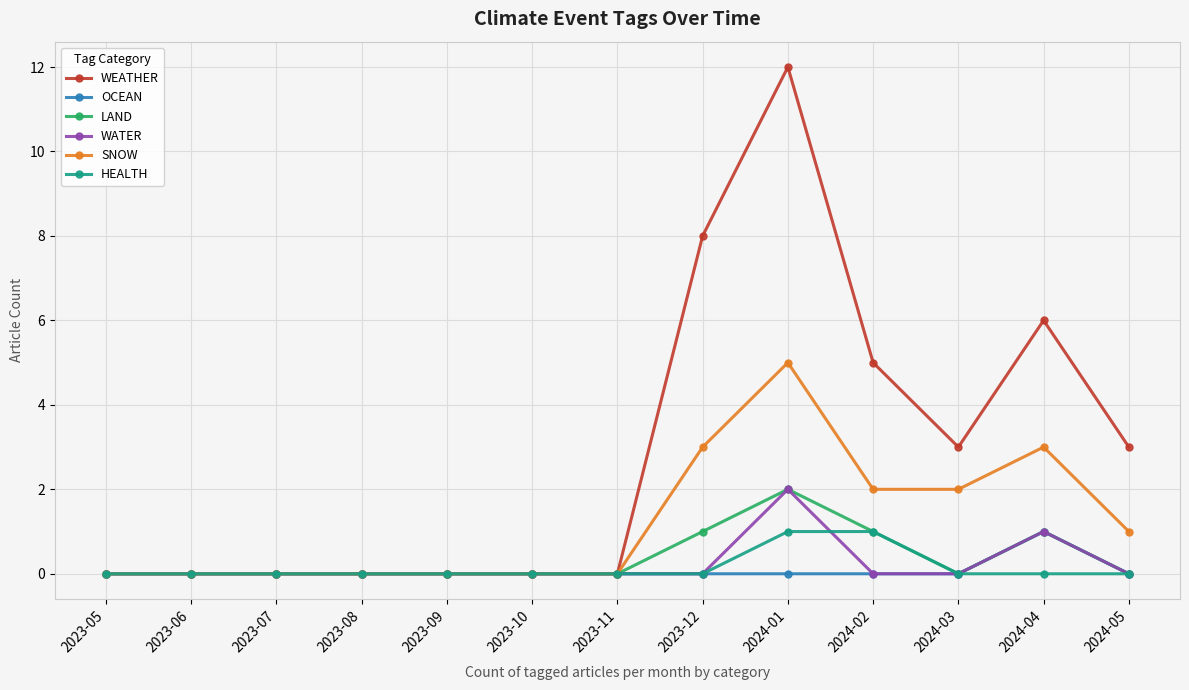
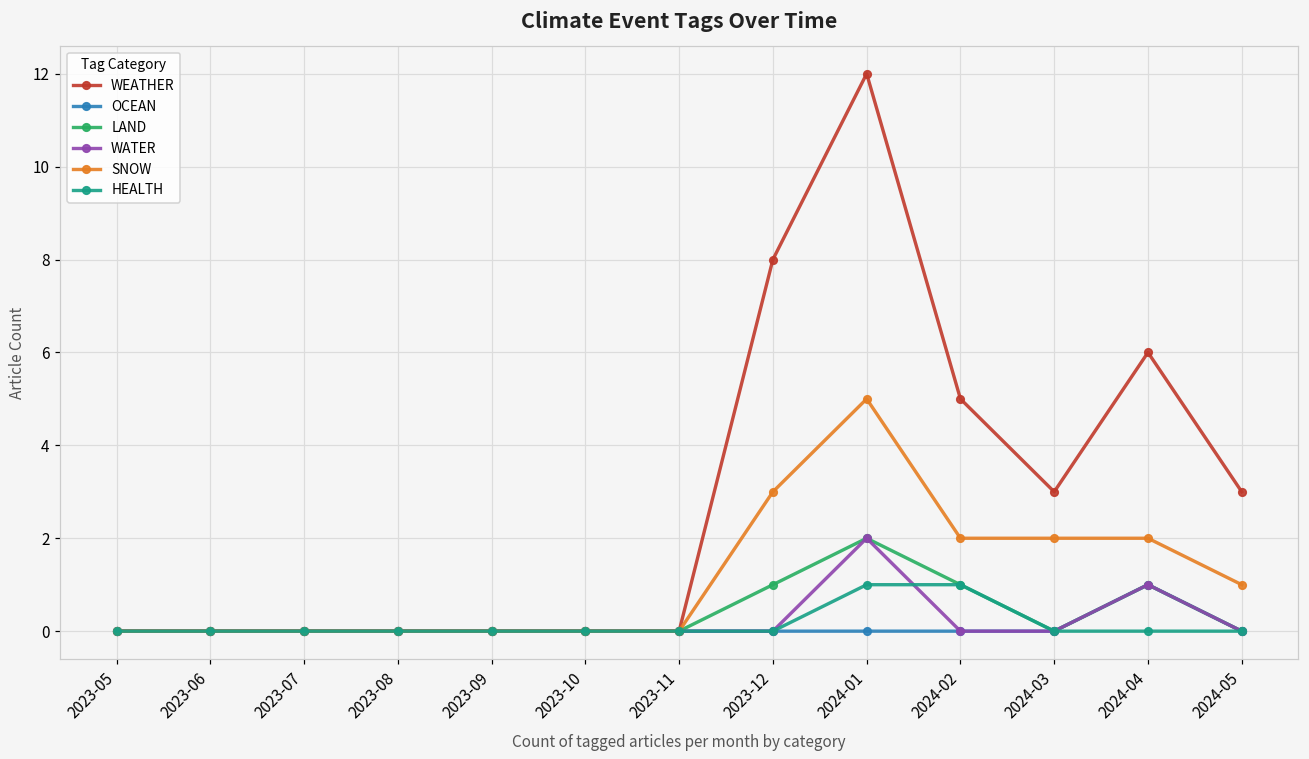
  {
    "WEATHER": {
      "2023-12": 8,
      "2024-01": 12,
      "2024-02": 5,
      "2024-03": 3,
      "2024-04": 6,
      "2024-05": 3
    },
    "OCEAN": {
      "2024-01": 0
    },
    "SNOW": {
      "2023-12": 3,
      "2024-01": 5,
      "2024-02": 2,
      "2024-03": 2,
-     "2024-04": 3,
+     "2024-04": 2,
      "2024-05": 1
    }
  }
